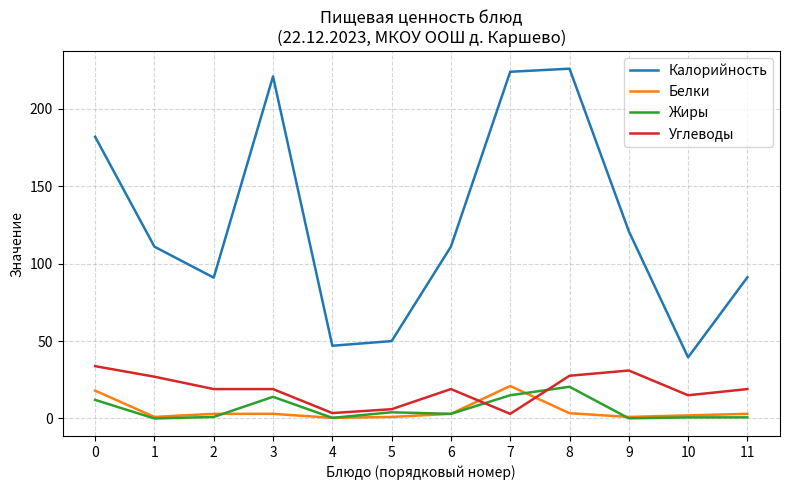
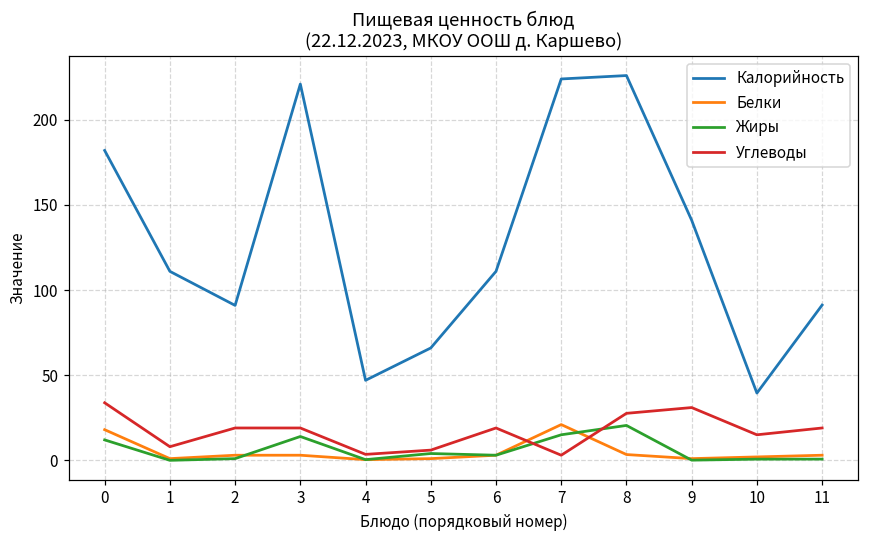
  {
    "Калорийность": {
      "0": 182,
      "1": 111,
      "2": 91,
      "3": 221,
      "4": 47,
-     "5": 50,
+     "5": 66,
      "6": 111,
      "7": 224,
      "8": 226,
-     "9": 121,
+     "9": 141,
      "10": 40,
      "11": 91
    },
    "Белки": {
      "0": 18,
      "2": 3,
      "3": 3,
      "5": 1,
      "7": 21,
      "8": 3,
      "11": 3
    },
    "Жиры": {
      "0": 12,
      "2": 1,
      "3": 14,
      "5": 4,
      "7": 15,
      "8": 21,
      "11": 1
    },
    "Углеводы": {
      "0": 34,
-     "1": 27,
+     "1": 8,
      "2": 19,
      "3": 19,
      "4": 4,
      "5": 6,
      "6": 19,
      "7": 3,
      "8": 28,
      "9": 31,
      "10": 15,
      "11": 19
    }
  }
